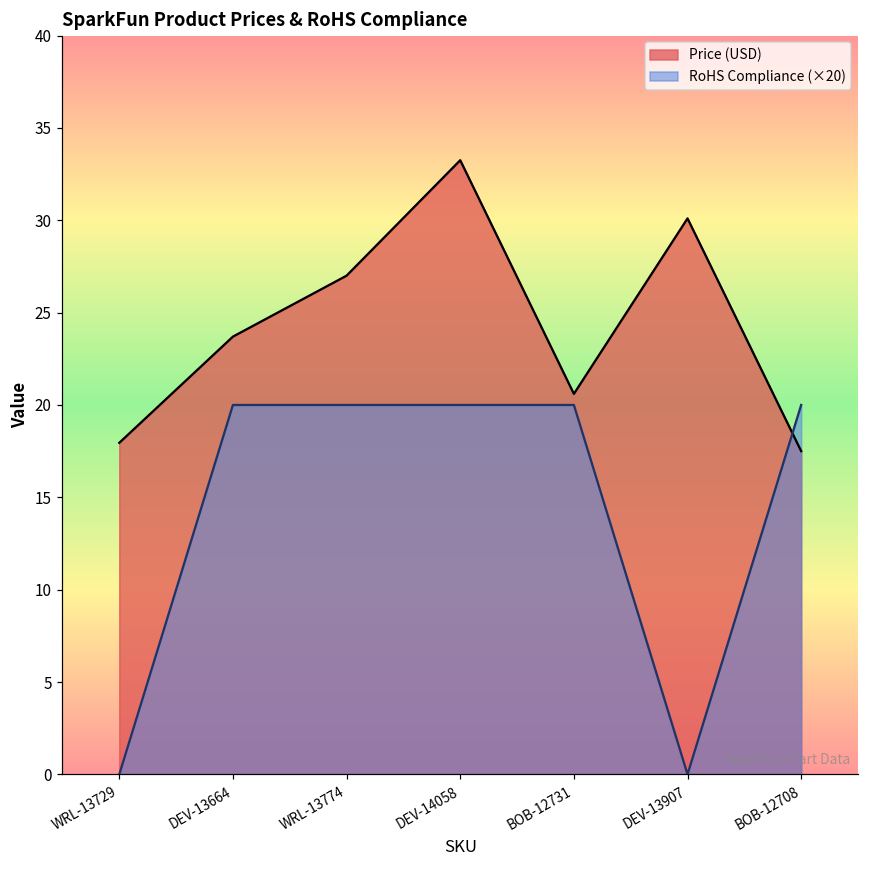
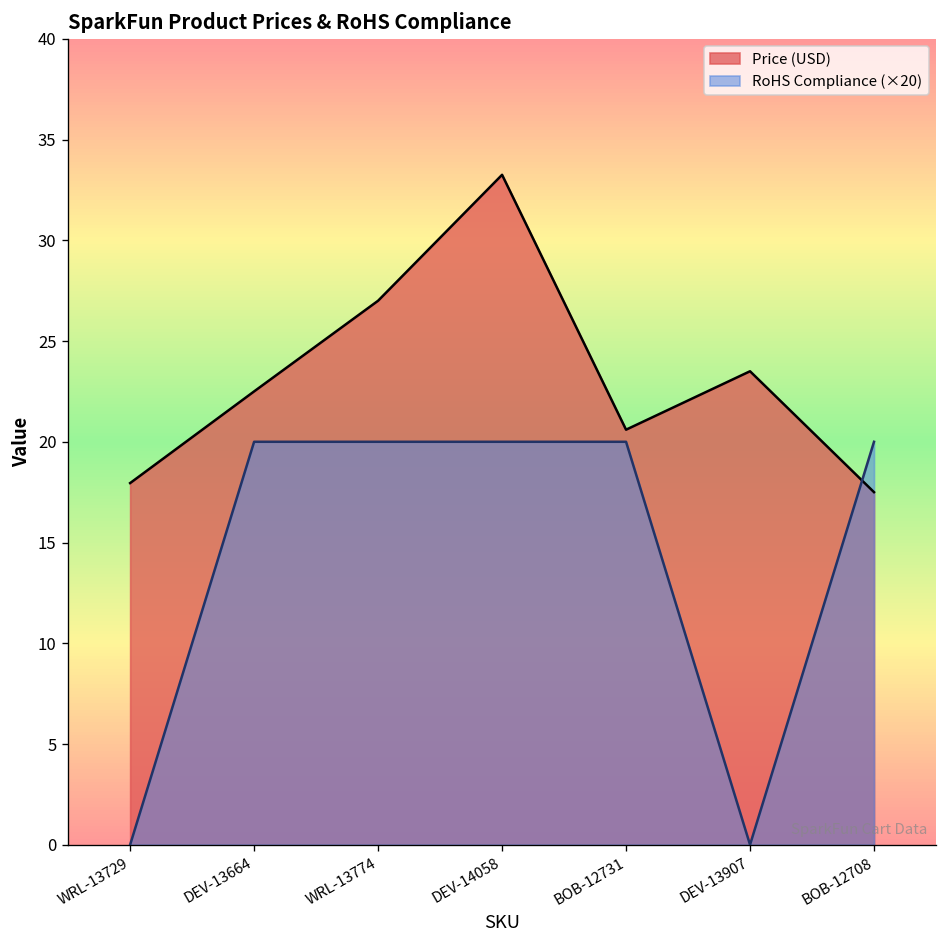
  {
    "Price (USD)": {
      "WRL-13729": 18.0,
-     "DEV-13664": 23.7,
+     "DEV-13664": 22.5,
      "WRL-13774": 27.0,
      "DEV-14058": 33.3,
      "BOB-12731": 20.6,
-     "DEV-13907": 30.1,
+     "DEV-13907": 23.5,
      "BOB-12708": 17.5
    },
    "RoHS Compliance (×20)": {
      "WRL-13729": 0.0,
      "DEV-13664": 20.0,
      "WRL-13774": 20.0,
      "DEV-14058": 20.0,
      "BOB-12731": 20.0,
      "DEV-13907": 0.0,
      "BOB-12708": 20.0
    }
  }
